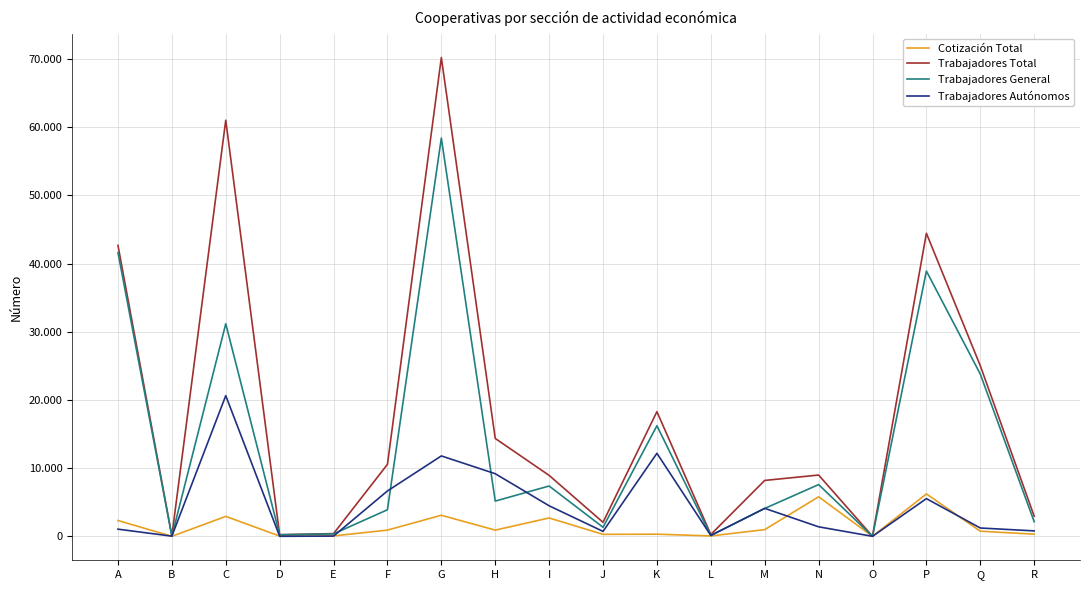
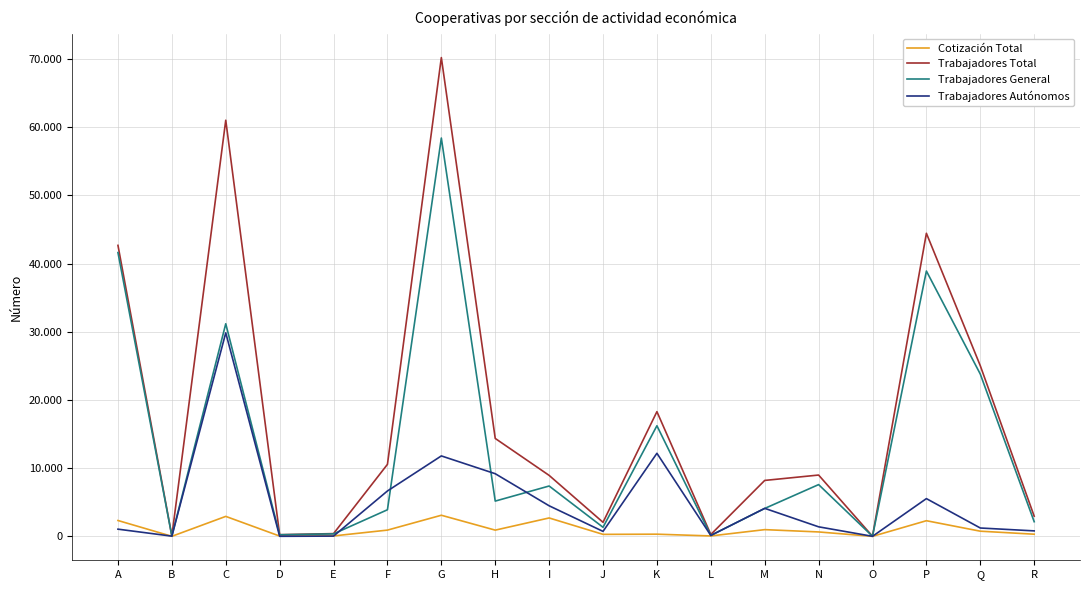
  {
    "Cotización Total": {
      "A": 2,
      "C": 3,
      "F": 1,
      "G": 3,
      "H": 1,
      "I": 3,
      "J": 0,
      "K": 0,
      "M": 1,
-     "N": 6,
-     "P": 6,
+     "N": 1,
+     "P": 2,
      "Q": 1,
      "R": 0
    },
    "Trabajadores Total": {
      "A": 43,
      "C": 61,
      "F": 11,
      "G": 70,
      "H": 14,
      "I": 9,
      "J": 2,
      "K": 18,
      "M": 8,
      "N": 9,
      "P": 44,
      "Q": 25,
      "R": 3
    },
    "Trabajadores General": {
      "A": 42,
      "C": 31,
      "F": 4,
      "G": 58,
      "H": 5,
      "I": 7,
      "J": 1,
      "K": 16,
      "N": 8,
      "P": 39,
      "Q": 24,
      "R": 2
    },
    "Trabajadores Autónomos": {
      "A": 1,
-     "C": 21,
+     "C": 30,
      "F": 7,
      "G": 12,
      "H": 9,
      "I": 4,
      "J": 1,
      "K": 12,
      "N": 1,
      "P": 6,
      "Q": 1,
      "R": 1
    }
  }
